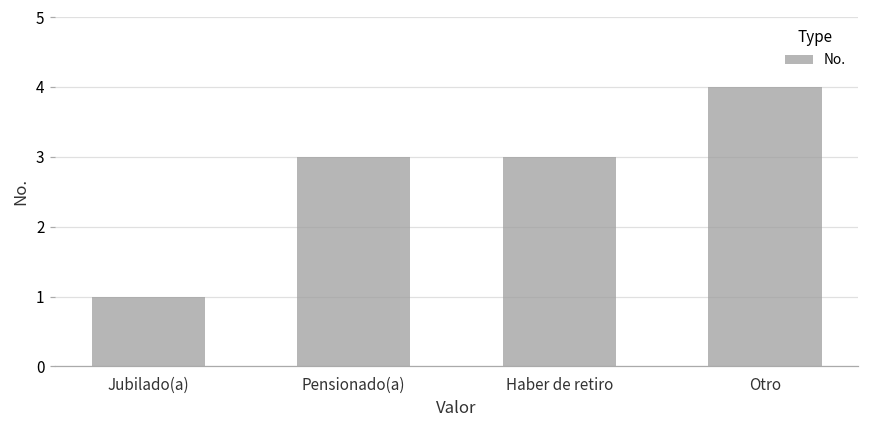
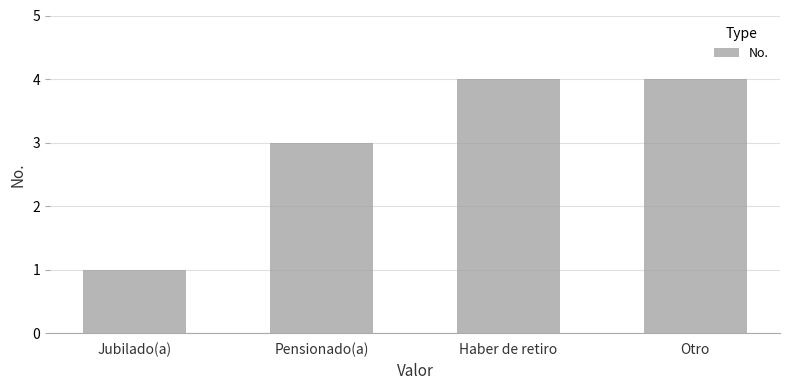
  {
    "Jubilado(a)": 1,
    "Pensionado(a)": 3,
-   "Haber de retiro": 3,
+   "Haber de retiro": 4,
    "Otro": 4
  }
